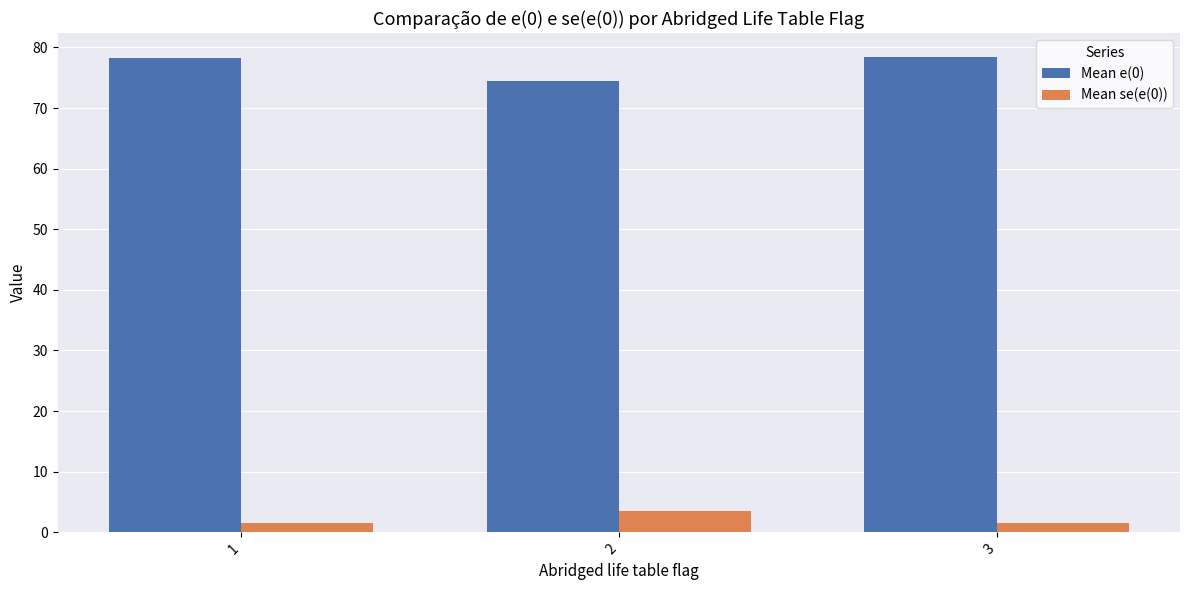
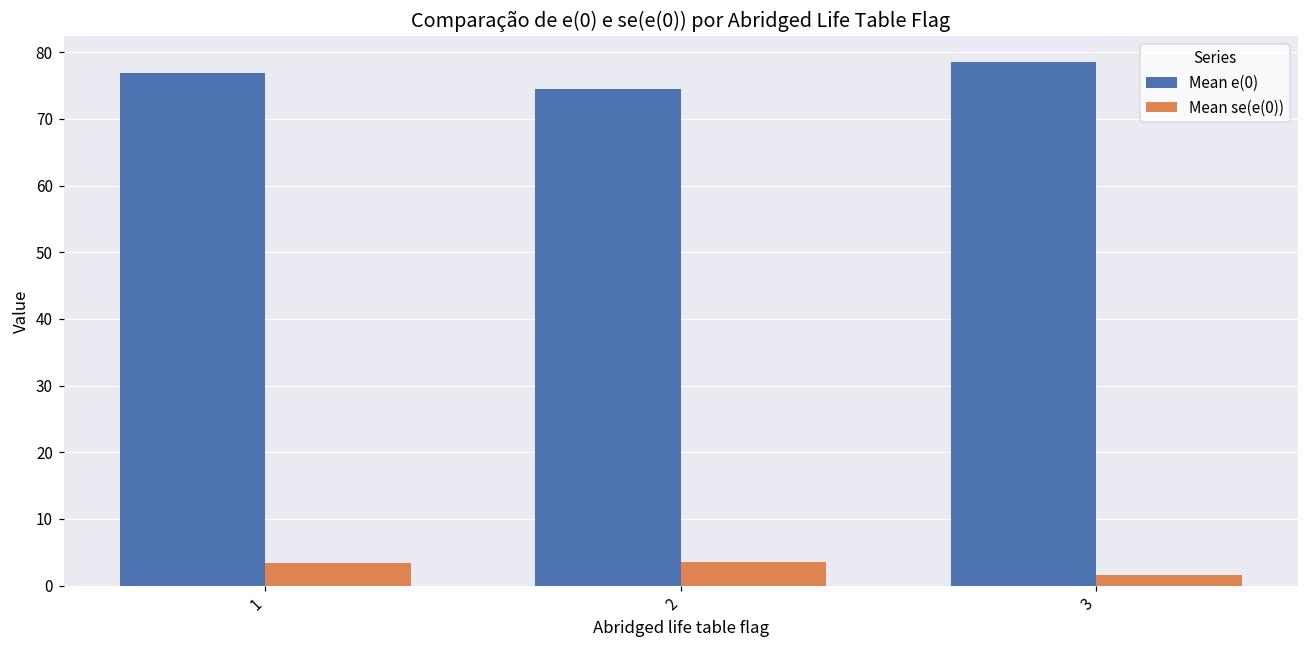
  {
    "Mean e(0)": {
-     "1": 78,
+     "1": 77,
      "2": 74,
      "3": 78
    },
    "Mean se(e(0))": {
-     "1": 2,
+     "1": 3,
      "2": 4,
      "3": 2
    }
  }
